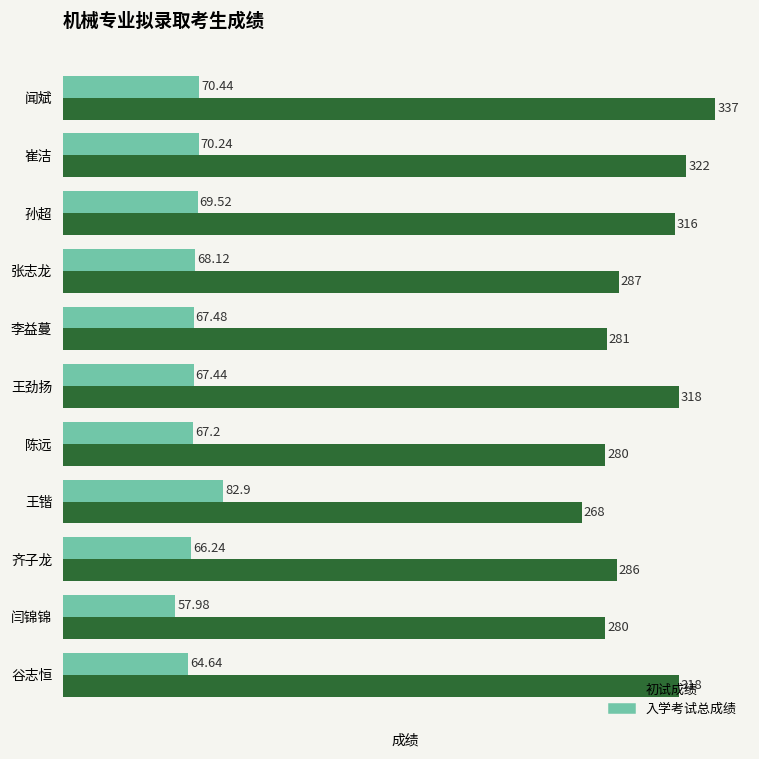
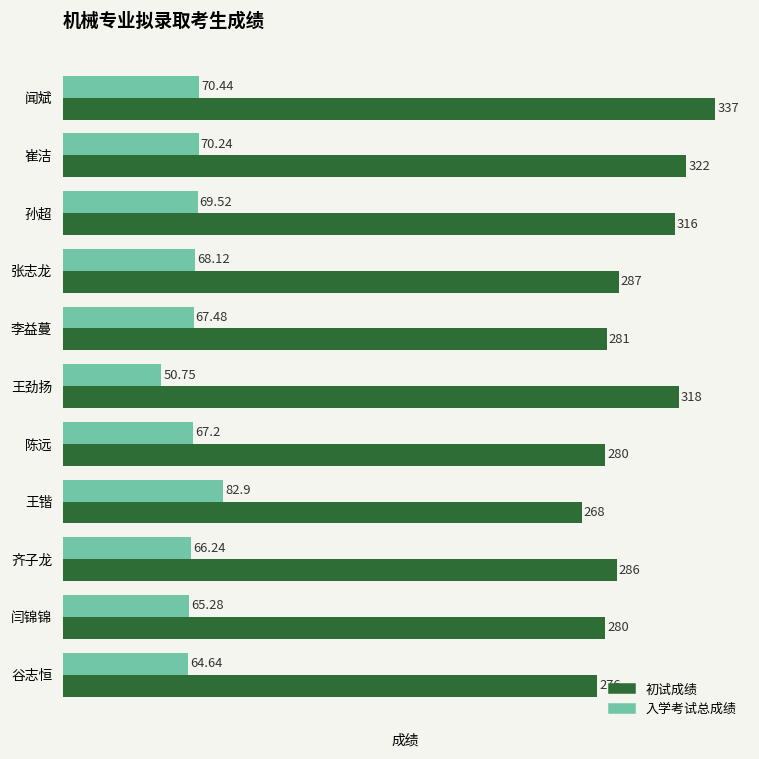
  {
    "初试成绩": {
      "闻斌": 337,
      "崔洁": 322,
      "孙超": 316,
      "张志龙": 287,
      "李益蔓": 281,
      "王劲扬": 318,
      "陈远": 280,
      "王锴": 268,
      "齐子龙": 286,
      "闫锦锦": 280,
-     "谷志恒": 318
+     "谷志恒": 276
    },
    "入学考试总成绩": {
      "闻斌": 70.44,
      "崔洁": 70.24,
      "孙超": 69.52,
      "张志龙": 68.12,
      "李益蔓": 67.48,
-     "王劲扬": 67.44,
+     "王劲扬": 50.75,
      "陈远": 67.2,
      "王锴": 82.9,
      "齐子龙": 66.24,
-     "闫锦锦": 57.98,
+     "闫锦锦": 65.28,
      "谷志恒": 64.64
    }
  }
